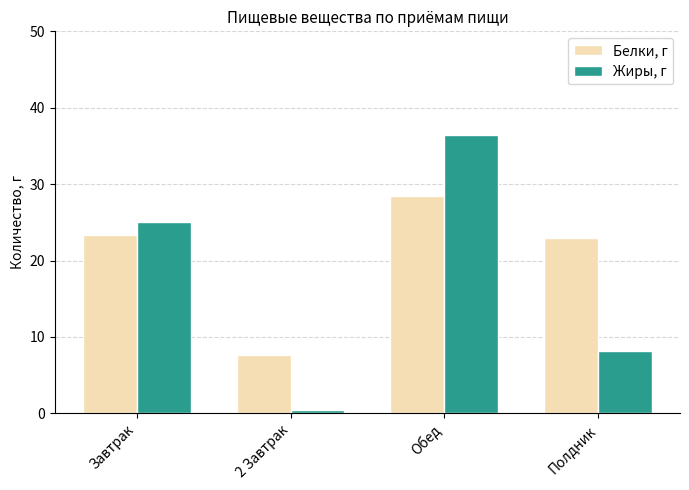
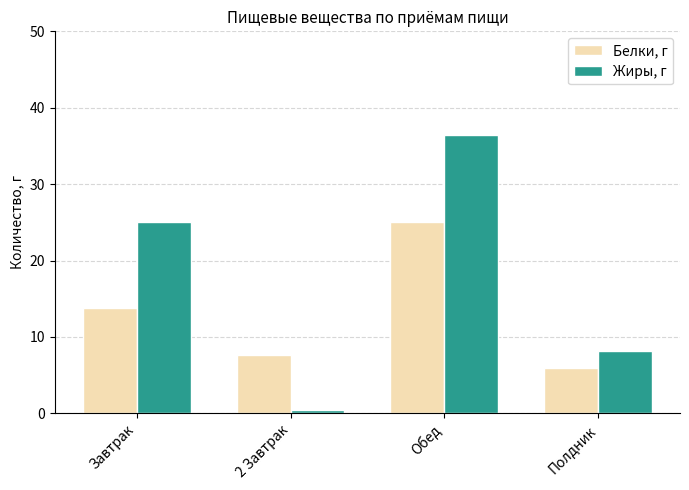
  {
    "Белки, г": {
-     "Завтрак": 23,
+     "Завтрак": 14,
      "2 Завтрак": 8,
-     "Обед": 28,
-     "Полдник": 23
+     "Обед": 25,
+     "Полдник": 6
    },
    "Жиры, г": {
      "Завтрак": 25,
      "2 Завтрак": 0,
      "Обед": 36,
      "Полдник": 8
    }
  }
